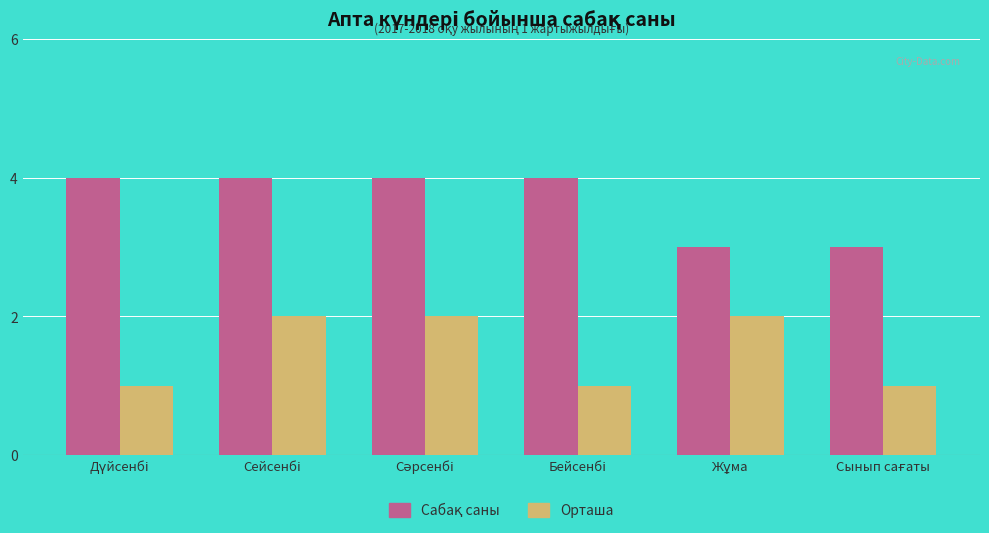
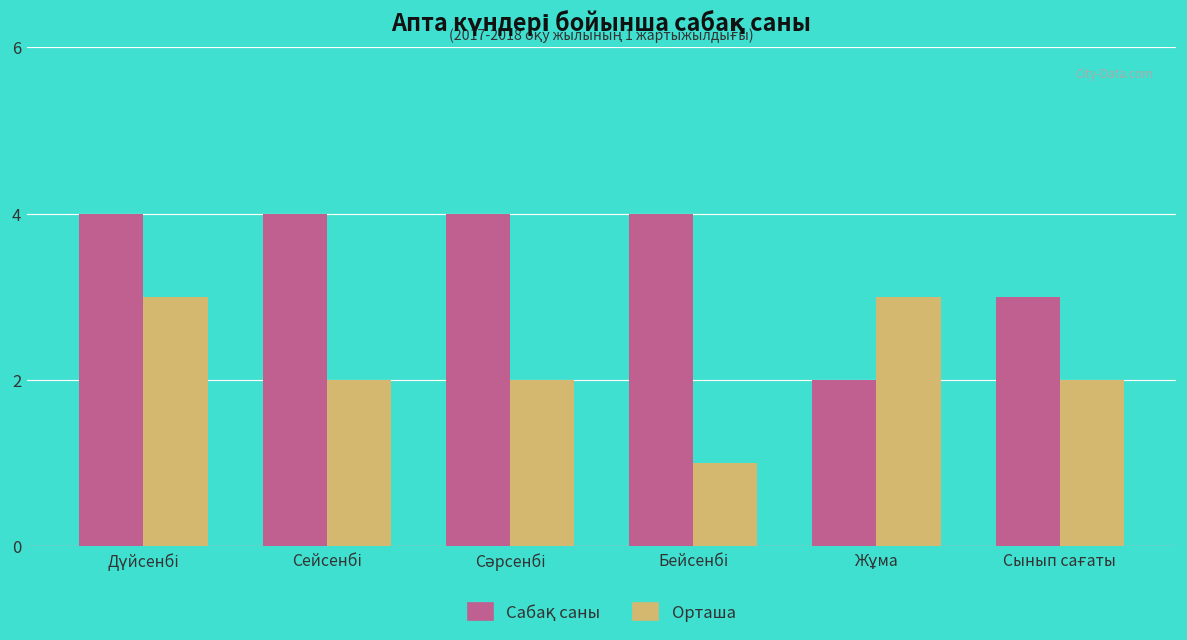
  {
    "Сабақ саны": {
      "Дүйсенбі": 4,
      "Сейсенбі": 4,
      "Сәрсенбі": 4,
      "Бейсенбі": 4,
-     "Жұма": 3,
+     "Жұма": 2,
      "Сынып сағаты": 3
    },
    "Орташа": {
-     "Дүйсенбі": 1,
+     "Дүйсенбі": 3,
      "Сейсенбі": 2,
      "Сәрсенбі": 2,
      "Бейсенбі": 1,
-     "Жұма": 2,
-     "Сынып сағаты": 1
+     "Жұма": 3,
+     "Сынып сағаты": 2
    }
  }
